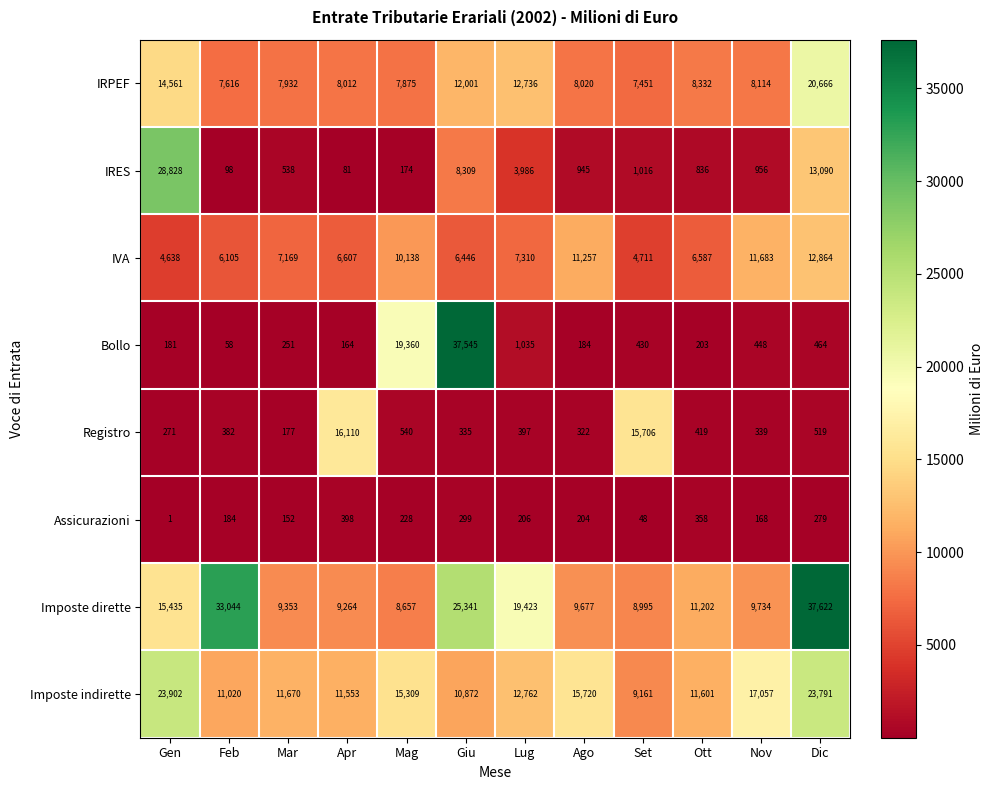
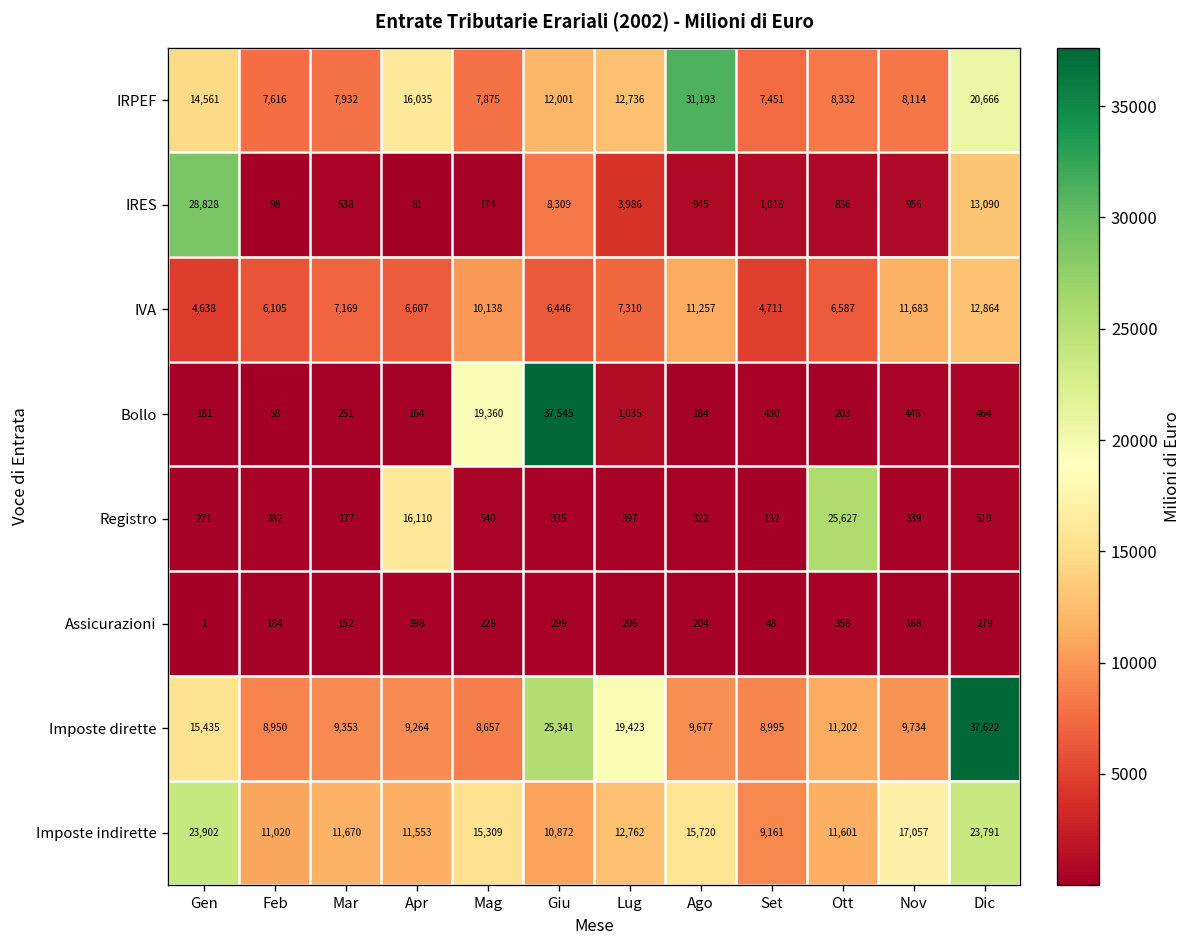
  {
    "IRPEF": {
      "Gen": "14,561",
      "Feb": "7,616",
      "Mar": "7,932",
-     "Apr": "8,012",
+     "Apr": "16,035",
      "Mag": "7,875",
      "Giu": "12,001",
      "Lug": "12,736",
-     "Ago": "8,020",
+     "Ago": "31,193",
      "Set": "7,451",
      "Ott": "8,332",
      "Nov": "8,114",
      "Dic": "20,666"
    },
    "IRES": {
      "Gen": "28,828",
      "Feb": "98",
      "Mar": "538",
      "Apr": "81",
      "Mag": "174",
      "Giu": "8,309",
      "Lug": "3,986",
      "Ago": "945",
      "Set": "1,016",
      "Ott": "836",
      "Nov": "956",
      "Dic": "13,090"
    },
    "IVA": {
      "Gen": "4,638",
      "Feb": "6,105",
      "Mar": "7,169",
      "Apr": "6,607",
      "Mag": "10,138",
      "Giu": "6,446",
      "Lug": "7,310",
      "Ago": "11,257",
      "Set": "4,711",
      "Ott": "6,587",
      "Nov": "11,683",
      "Dic": "12,864"
    },
    "Bollo": {
      "Gen": "181",
      "Feb": "58",
      "Mar": "251",
      "Apr": "164",
      "Mag": "19,360",
      "Giu": "37,545",
      "Lug": "1,035",
      "Ago": "184",
      "Set": "430",
      "Ott": "203",
      "Nov": "448",
      "Dic": "464"
    },
    "Registro": {
      "Gen": "271",
      "Feb": "382",
      "Mar": "177",
      "Apr": "16,110",
      "Mag": "540",
      "Giu": "335",
      "Lug": "397",
      "Ago": "322",
-     "Set": "15,706",
-     "Ott": "419",
+     "Set": "132",
+     "Ott": "25,627",
      "Nov": "339",
      "Dic": "519"
    },
    "Assicurazioni": {
      "Gen": "1",
      "Feb": "184",
      "Mar": "152",
      "Apr": "398",
      "Mag": "228",
      "Giu": "299",
      "Lug": "206",
      "Ago": "204",
      "Set": "48",
      "Ott": "358",
      "Nov": "168",
      "Dic": "279"
    },
    "Imposte dirette": {
      "Gen": "15,435",
-     "Feb": "33,044",
+     "Feb": "8,950",
      "Mar": "9,353",
      "Apr": "9,264",
      "Mag": "8,657",
      "Giu": "25,341",
      "Lug": "19,423",
      "Ago": "9,677",
      "Set": "8,995",
      "Ott": "11,202",
      "Nov": "9,734",
      "Dic": "37,622"
    },
    "Imposte indirette": {
      "Gen": "23,902",
      "Feb": "11,020",
      "Mar": "11,670",
      "Apr": "11,553",
      "Mag": "15,309",
      "Giu": "10,872",
      "Lug": "12,762",
      "Ago": "15,720",
      "Set": "9,161",
      "Ott": "11,601",
      "Nov": "17,057",
      "Dic": "23,791"
    }
  }
